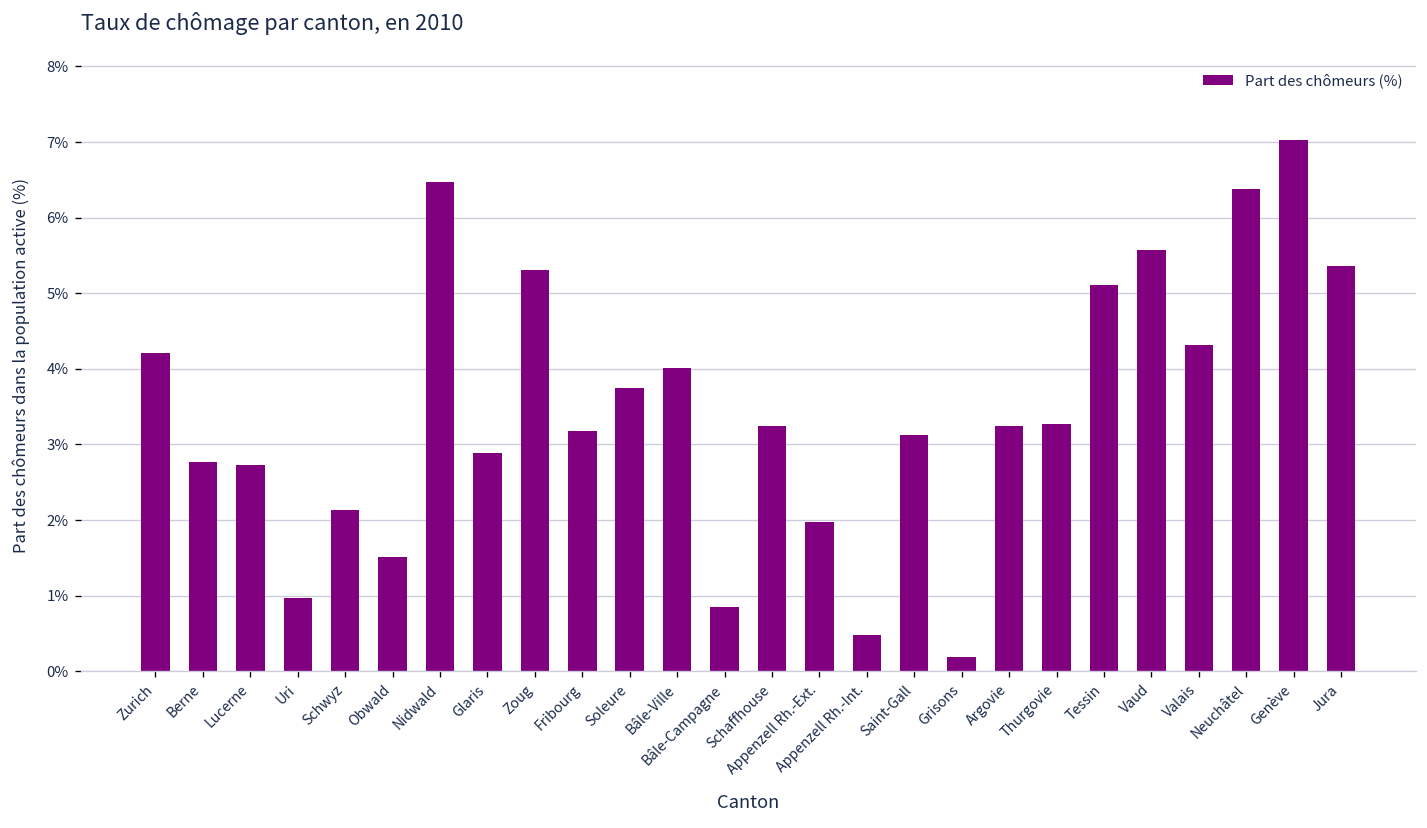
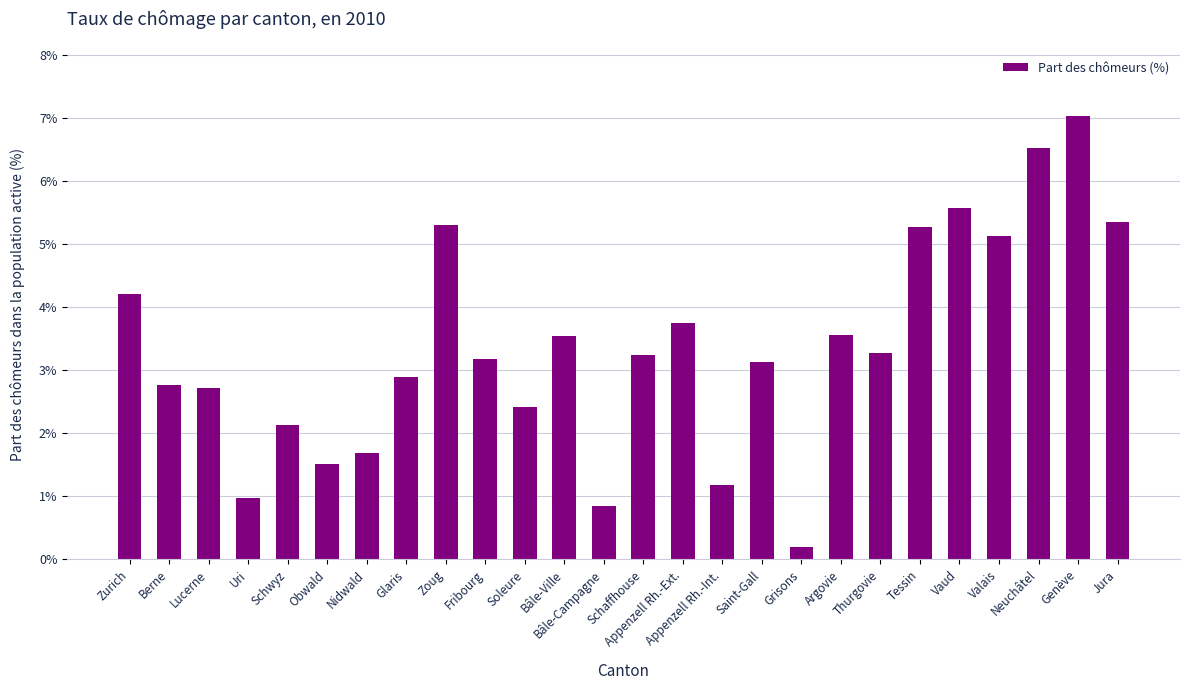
  {
    "Zurich": "4.2%",
    "Berne": "2.8%",
    "Lucerne": "2.7%",
    "Uri": "1.0%",
    "Schwyz": "2.1%",
    "Obwald": "1.5%",
-   "Nidwald": "6.5%",
+   "Nidwald": "1.7%",
    "Glaris": "2.9%",
    "Zoug": "5.3%",
    "Fribourg": "3.2%",
-   "Soleure": "3.8%",
-   "Bâle-Ville": "4.0%",
+   "Soleure": "2.4%",
+   "Bâle-Ville": "3.6%",
    "Bâle-Campagne": "0.8%",
    "Schaffhouse": "3.2%",
-   "Appenzell Rh.-Ext.": "2.0%",
-   "Appenzell Rh.-Int.": "0.5%",
+   "Appenzell Rh.-Ext.": "3.8%",
+   "Appenzell Rh.-Int.": "1.2%",
    "Saint-Gall": "3.1%",
    "Grisons": "0.2%",
-   "Argovie": "3.2%",
+   "Argovie": "3.6%",
    "Thurgovie": "3.3%",
-   "Tessin": "5.1%",
+   "Tessin": "5.3%",
    "Vaud": "5.6%",
-   "Valais": "4.3%",
-   "Neuchâtel": "6.4%",
+   "Valais": "5.1%",
+   "Neuchâtel": "6.5%",
    "Genève": "7.0%",
    "Jura": "5.4%"
  }
